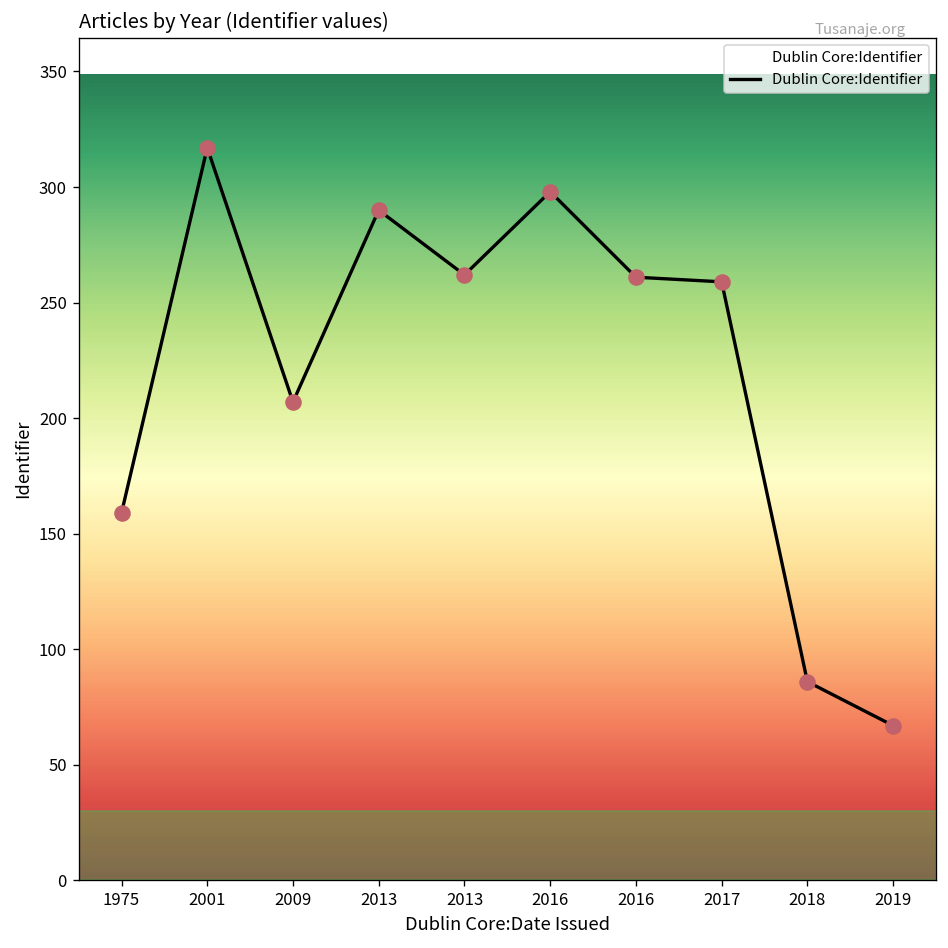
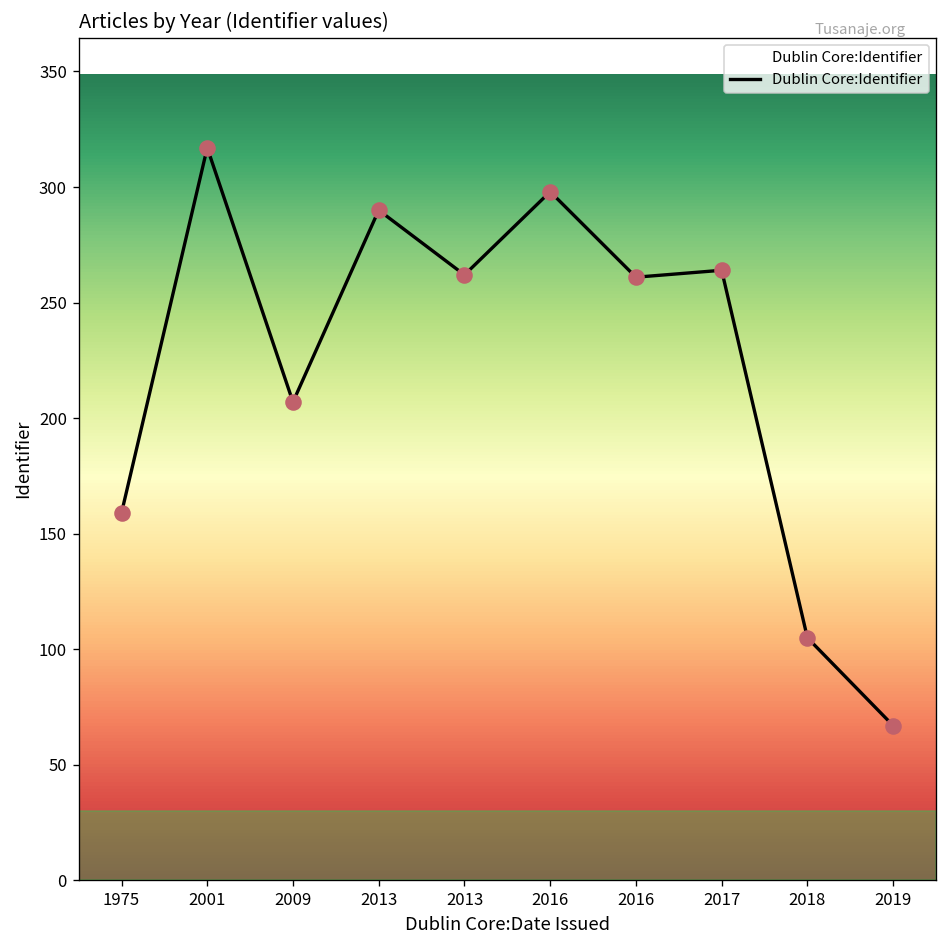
  {
    "1975": 159,
    "2001": 317,
    "2009": 207,
-   "2017": 259,
-   "2018": 86,
+   "2017": 264,
+   "2018": 105,
    "2019": 67
  }
